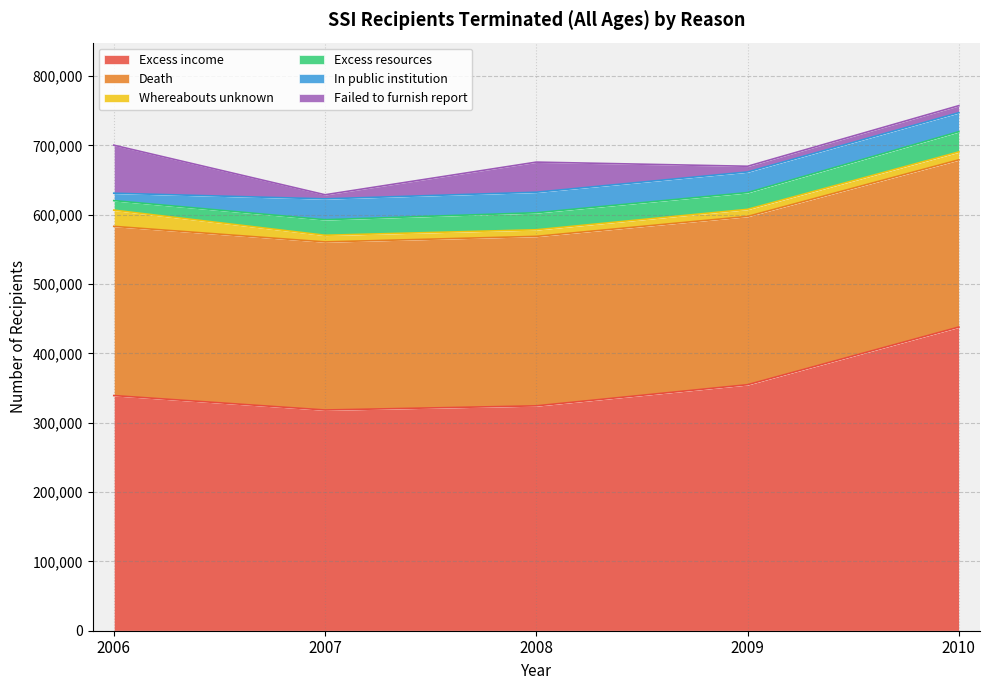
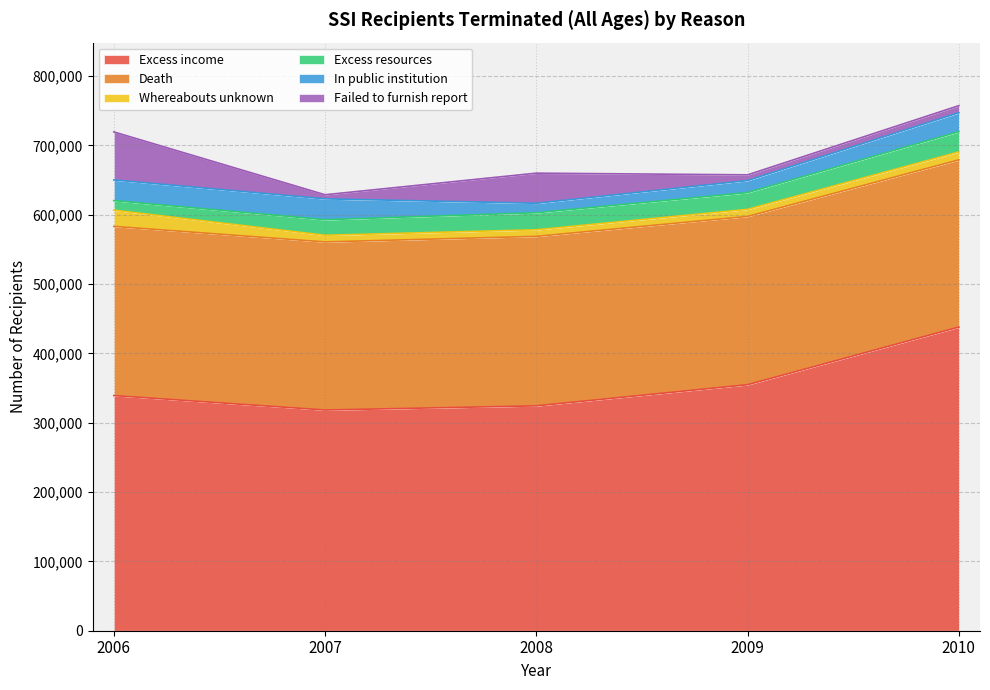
  {
    "Whereabouts unknown": {
      "2006": "20,000",
      "2007": "10,000",
      "2008": "10,000",
      "2009": "10,000",
      "2010": "10,000"
    },
    "Excess resources": {
      "2006": "10,000",
      "2007": "20,000",
      "2008": "20,000",
      "2009": "20,000",
      "2010": "30,000"
    },
    "In public institution": {
-     "2006": "10,000",
+     "2006": "30,000",
      "2007": "30,000",
-     "2008": "30,000",
-     "2009": "30,000",
+     "2008": "10,000",
+     "2009": "20,000",
      "2010": "30,000"
    },
    "Failed to furnish report": {
      "2006": "70,000",
      "2007": "10,000",
      "2008": "40,000",
      "2009": "10,000",
      "2010": "10,000"
    }
  }
